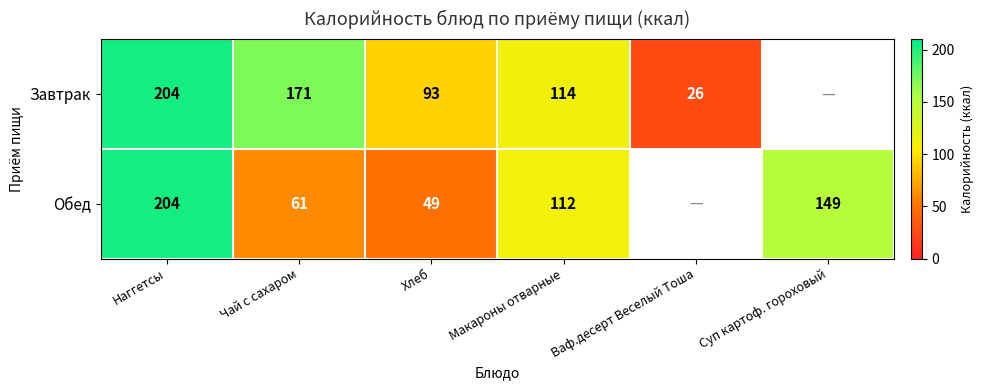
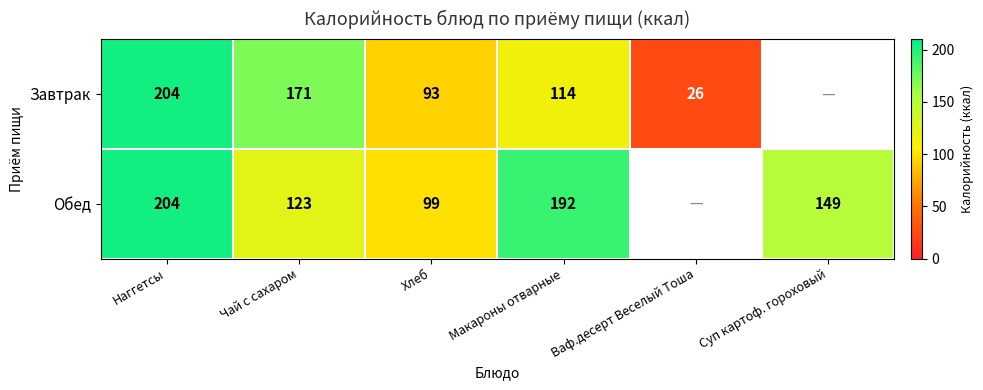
  {
    "Завтрак": {
      "Наггетсы": 204,
      "Чай с сахаром": 171,
      "Хлеб": 93,
      "Макароны отварные": 114,
      "Ваф.десерт Веселый Тоша": 26
    },
    "Обед": {
      "Наггетсы": 204,
-     "Чай с сахаром": 61,
-     "Хлеб": 49,
-     "Макароны отварные": 112,
+     "Чай с сахаром": 123,
+     "Хлеб": 99,
+     "Макароны отварные": 192,
      "Суп картоф. гороховый": 149
    }
  }
